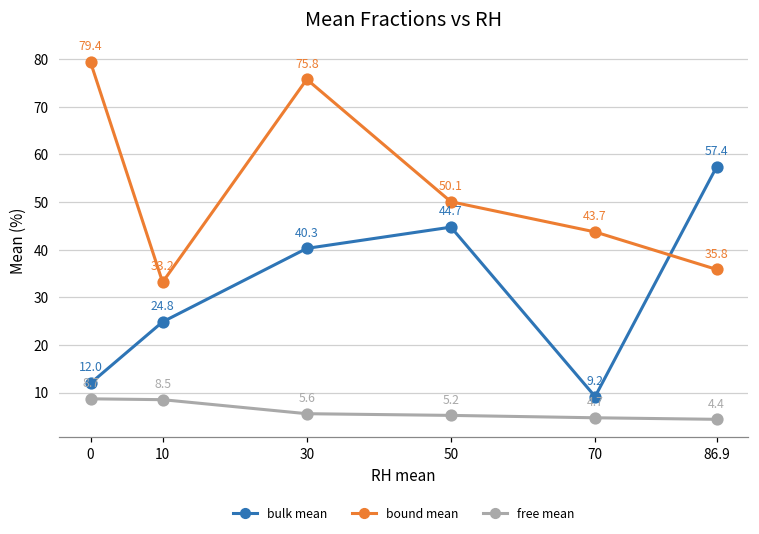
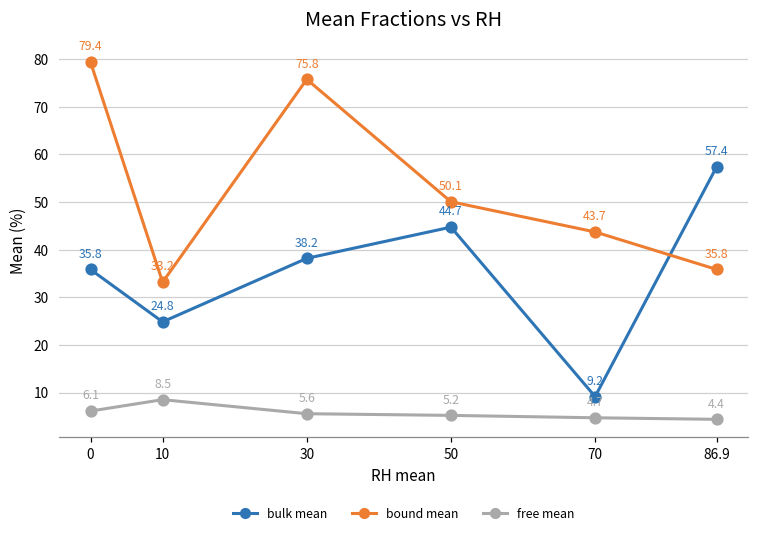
  {
    "bulk mean": {
-     "0": 12.0,
+     "0": 35.8,
      "10": 24.8,
-     "30": 40.3,
+     "30": 38.2,
      "50": 44.7,
      "70": 9.2,
      "86.9": 57.4
    },
    "bound mean": {
      "0": 79.4,
      "10": 33.2,
      "30": 75.8,
      "50": 50.1,
      "70": 43.7,
      "86.9": 35.8
    },
    "free mean": {
-     "0": 8.7,
+     "0": 6.1,
      "10": 8.5,
      "30": 5.6,
      "50": 5.2,
      "86.9": 4.4
    }
  }
